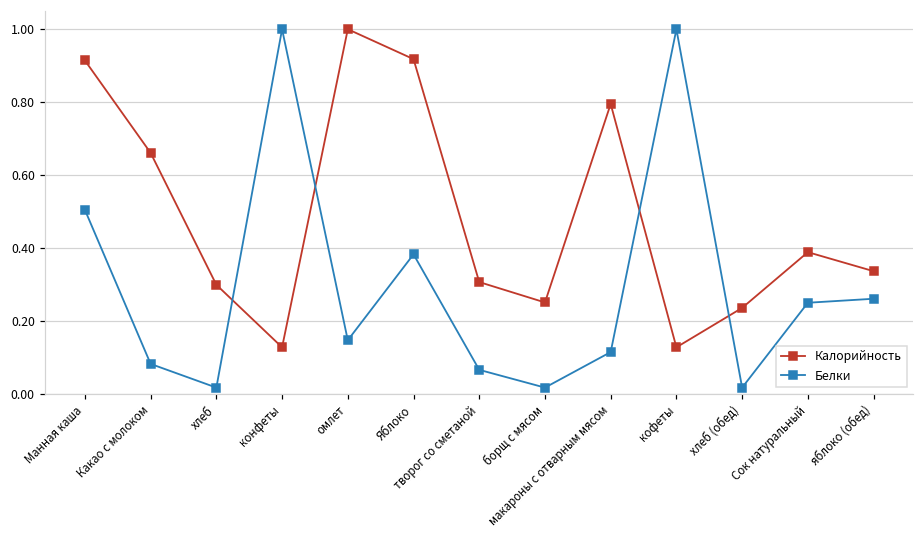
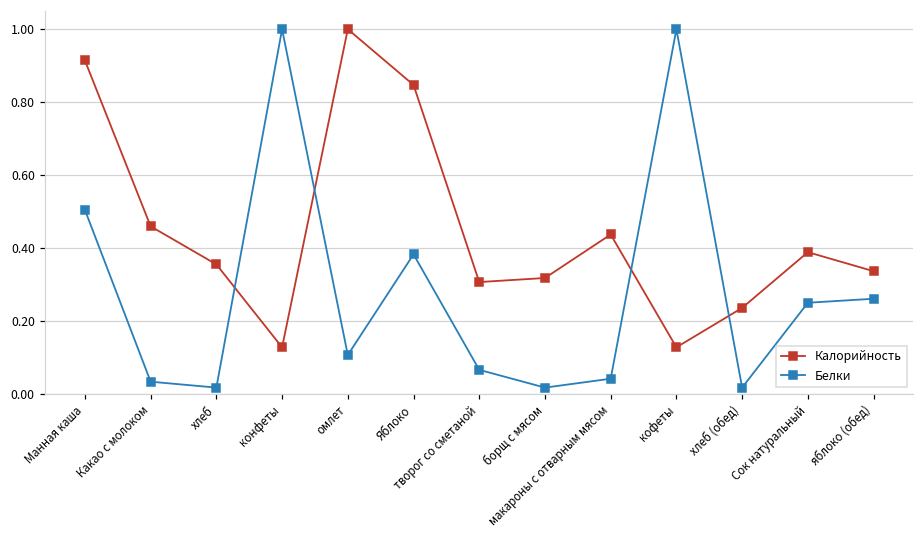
  {
    "Калорийность": {
      "Манная каша": 0.91,
-     "Какао с молоком": 0.66,
-     "хлеб": 0.30,
+     "Какао с молоком": 0.46,
+     "хлеб": 0.35,
      "конфеты": 0.13,
      "омлет": 1.00,
-     "Яблоко": 0.92,
+     "Яблоко": 0.85,
      "творог со сметаной": 0.31,
-     "борщ с мясом": 0.25,
-     "макароны с отварным мясом": 0.79,
+     "борщ с мясом": 0.32,
+     "макароны с отварным мясом": 0.44,
      "кофеты": 0.13,
      "хлеб (обед)": 0.24,
      "Сок натуральный": 0.39,
      "яблоко (обед)": 0.34
    },
    "Белки": {
      "Манная каша": 0.50,
-     "Какао с молоком": 0.08,
+     "Какао с молоком": 0.03,
      "хлеб": 0.02,
      "конфеты": 1.00,
-     "омлет": 0.15,
+     "омлет": 0.11,
      "Яблоко": 0.38,
      "творог со сметаной": 0.07,
      "борщ с мясом": 0.02,
-     "макароны с отварным мясом": 0.11,
+     "макароны с отварным мясом": 0.04,
      "кофеты": 1.00,
      "хлеб (обед)": 0.02,
      "Сок натуральный": 0.25,
      "яблоко (обед)": 0.26
    }
  }
